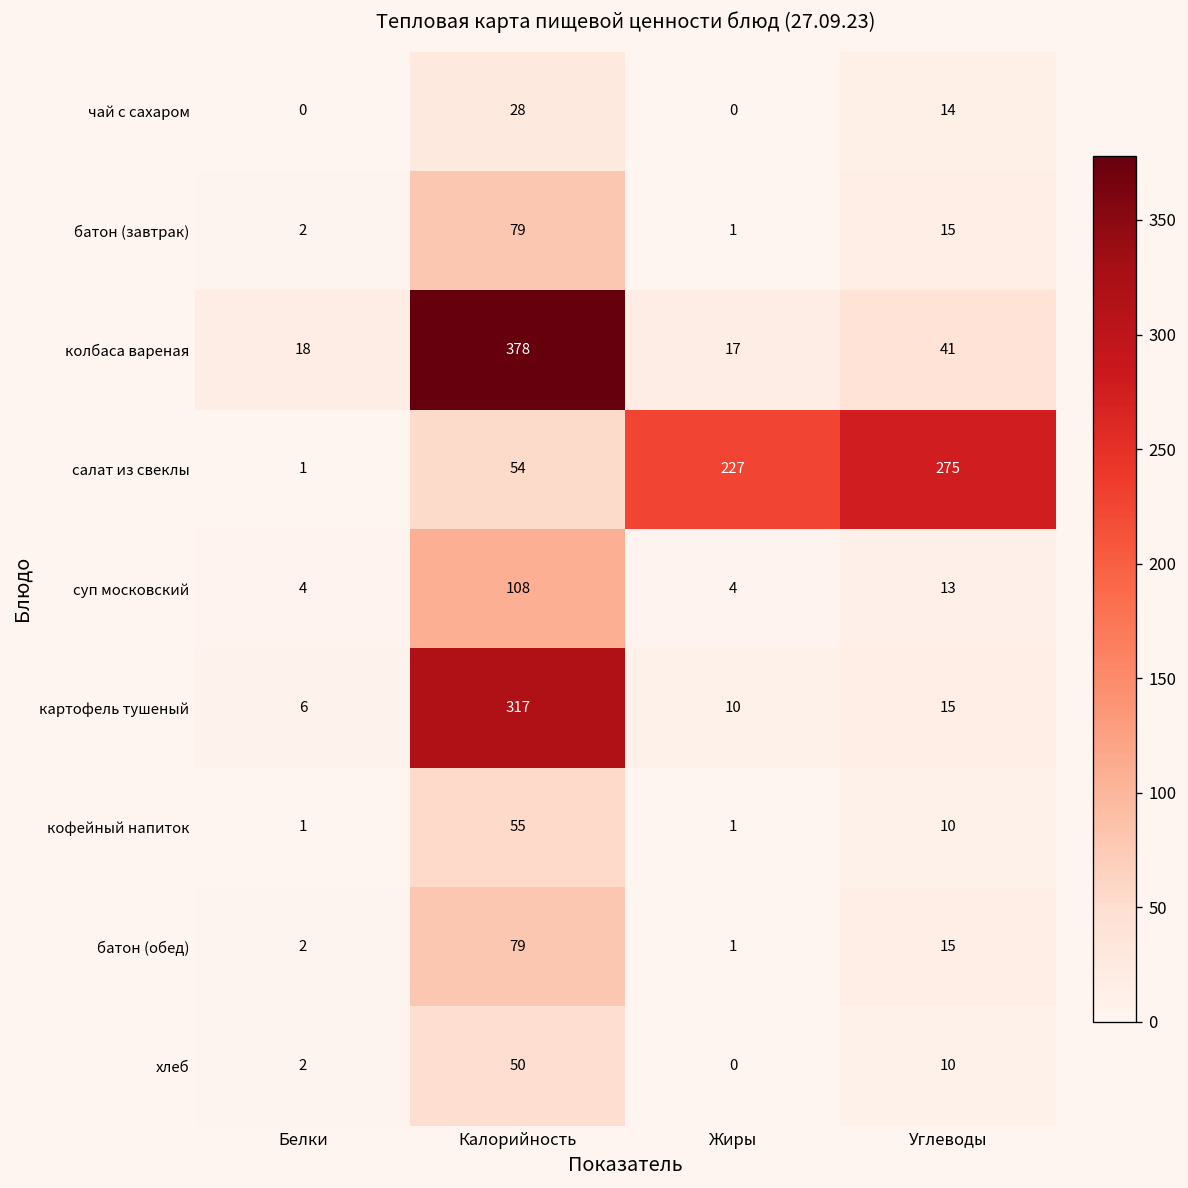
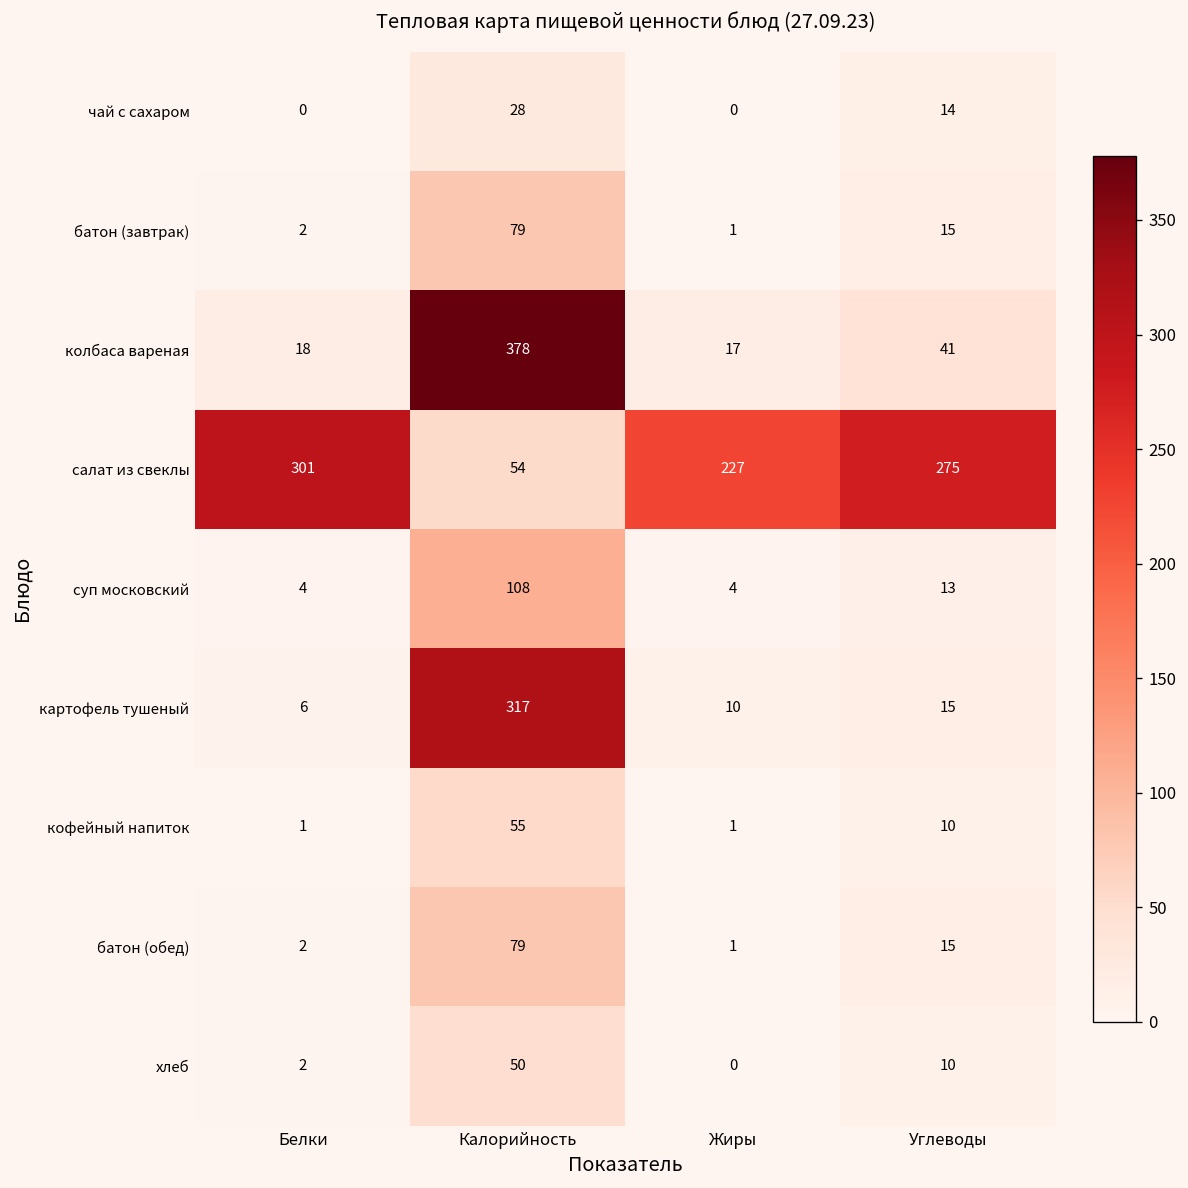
  {
    "чай с сахаром": {
      "Белки": 0,
      "Калорийность": 28,
      "Жиры": 0,
      "Углеводы": 14
    },
    "батон (завтрак)": {
      "Белки": 2,
      "Калорийность": 79,
      "Жиры": 1,
      "Углеводы": 15
    },
    "колбаса вареная": {
      "Белки": 18,
      "Калорийность": 378,
      "Жиры": 17,
      "Углеводы": 41
    },
    "салат из свеклы": {
-     "Белки": 1,
+     "Белки": 301,
      "Калорийность": 54,
      "Жиры": 227,
      "Углеводы": 275
    },
    "суп московский": {
      "Белки": 4,
      "Калорийность": 108,
      "Жиры": 4,
      "Углеводы": 13
    },
    "картофель тушеный": {
      "Белки": 6,
      "Калорийность": 317,
      "Жиры": 10,
      "Углеводы": 15
    },
    "кофейный напиток": {
      "Белки": 1,
      "Калорийность": 55,
      "Жиры": 1,
      "Углеводы": 10
    },
    "батон (обед)": {
      "Белки": 2,
      "Калорийность": 79,
      "Жиры": 1,
      "Углеводы": 15
    },
    "хлеб": {
      "Белки": 2,
      "Калорийность": 50,
      "Жиры": 0,
      "Углеводы": 10
    }
  }
